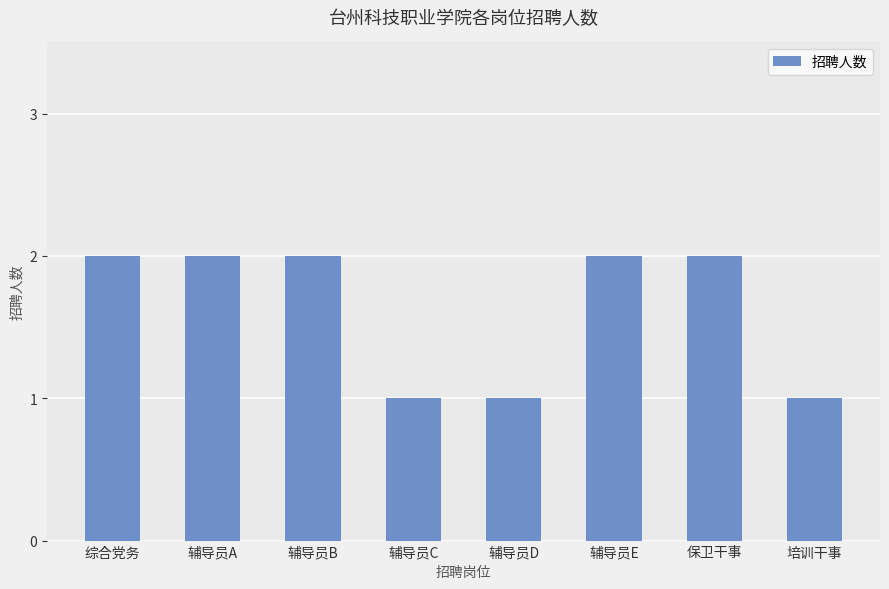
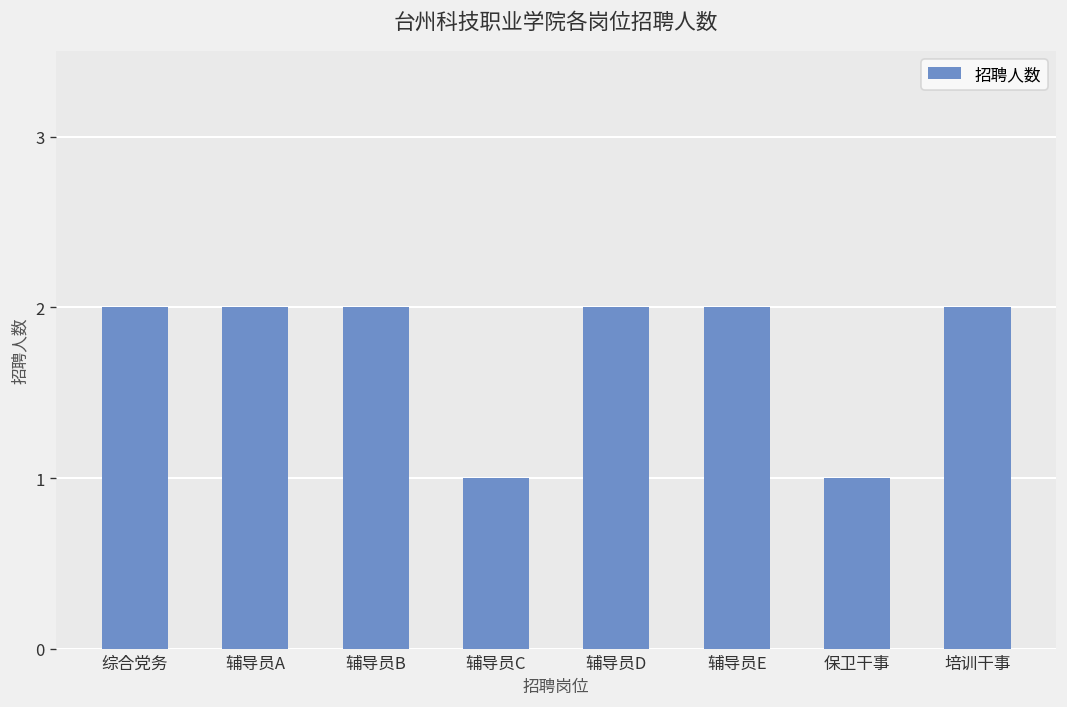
  {
    "综合党务": 2,
    "辅导员A": 2,
    "辅导员B": 2,
    "辅导员C": 1,
-   "辅导员D": 1,
+   "辅导员D": 2,
    "辅导员E": 2,
-   "保卫干事": 2,
-   "培训干事": 1
+   "保卫干事": 1,
+   "培训干事": 2
  }
